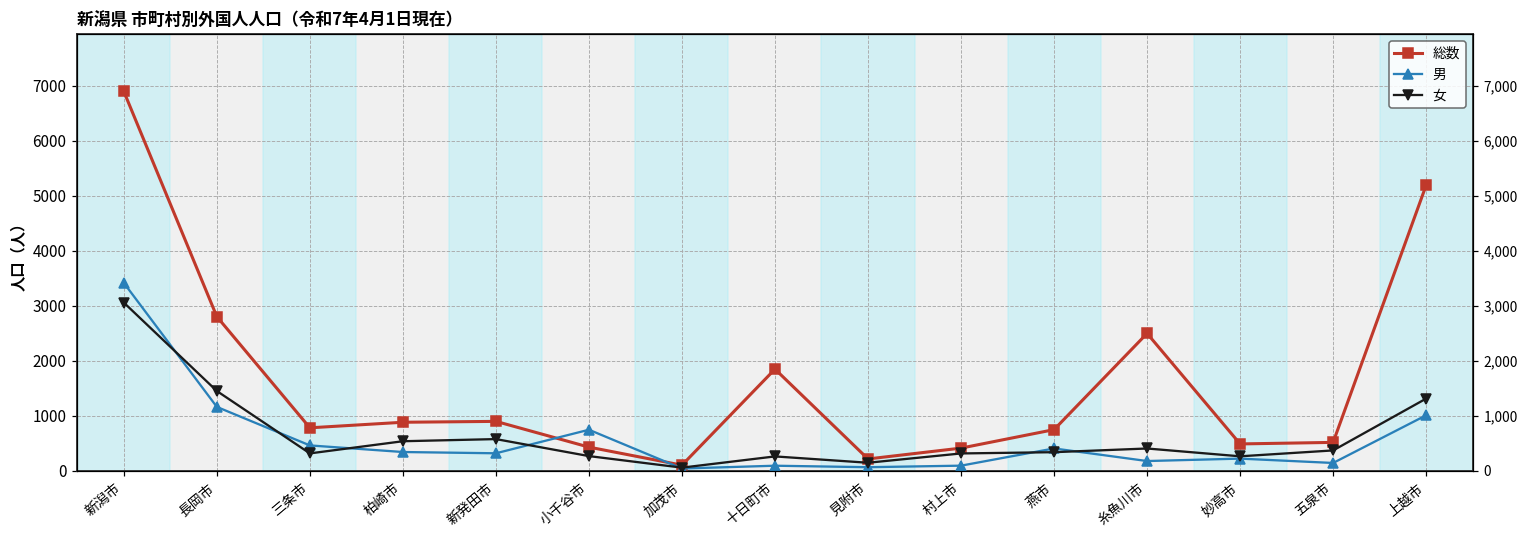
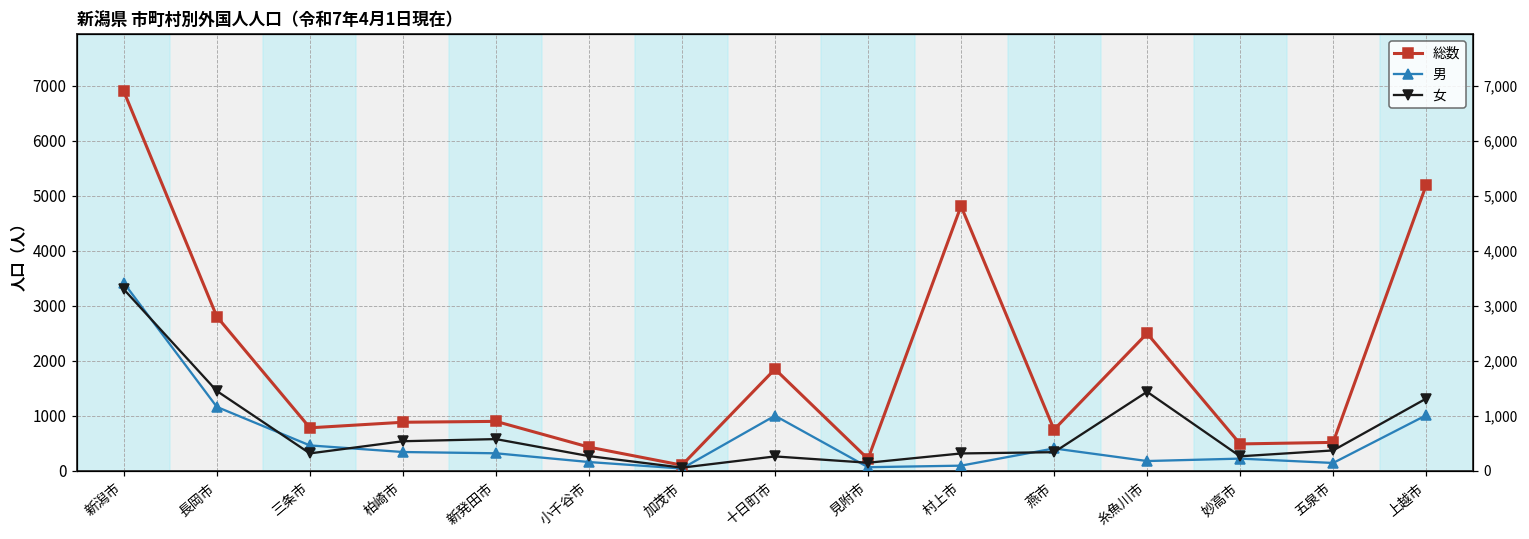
  {
    "総数": {
      "新潟市": 6900,
      "長岡市": 2800,
      "三条市": 800,
      "柏崎市": 900,
      "新発田市": 900,
      "小千谷市": 400,
      "十日町市": 1900,
      "見附市": 200,
-     "村上市": 400,
+     "村上市": 4800,
      "燕市": 800,
      "糸魚川市": 2500,
      "妙高市": 500,
      "五泉市": 500,
      "上越市": 5200
    },
    "男": {
      "新潟市": 3400,
      "長岡市": 1200,
      "三条市": 500,
      "柏崎市": 300,
      "新発田市": 300,
-     "小千谷市": 800,
-     "十日町市": 100,
+     "小千谷市": 200,
+     "十日町市": 1000,
      "見附市": 100,
      "村上市": 100,
      "燕市": 400,
      "糸魚川市": 200,
      "五泉市": 100,
      "上越市": 1000
    },
    "女": {
-     "新潟市": 3100,
+     "新潟市": 3300,
      "長岡市": 1500,
      "三条市": 300,
      "柏崎市": 500,
      "新発田市": 600,
      "小千谷市": 300,
      "十日町市": 300,
      "見附市": 200,
      "村上市": 300,
      "燕市": 300,
-     "糸魚川市": 400,
+     "糸魚川市": 1400,
      "五泉市": 400,
      "上越市": 1300
    }
  }
